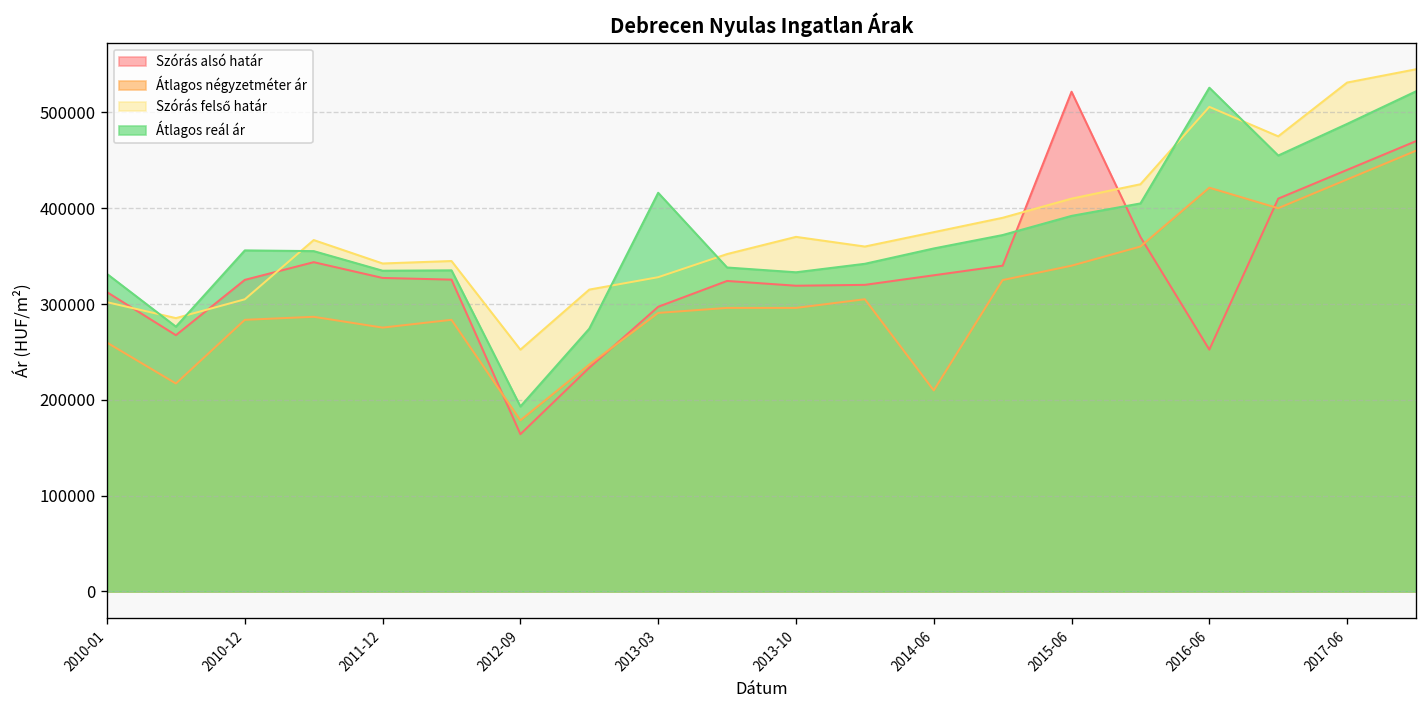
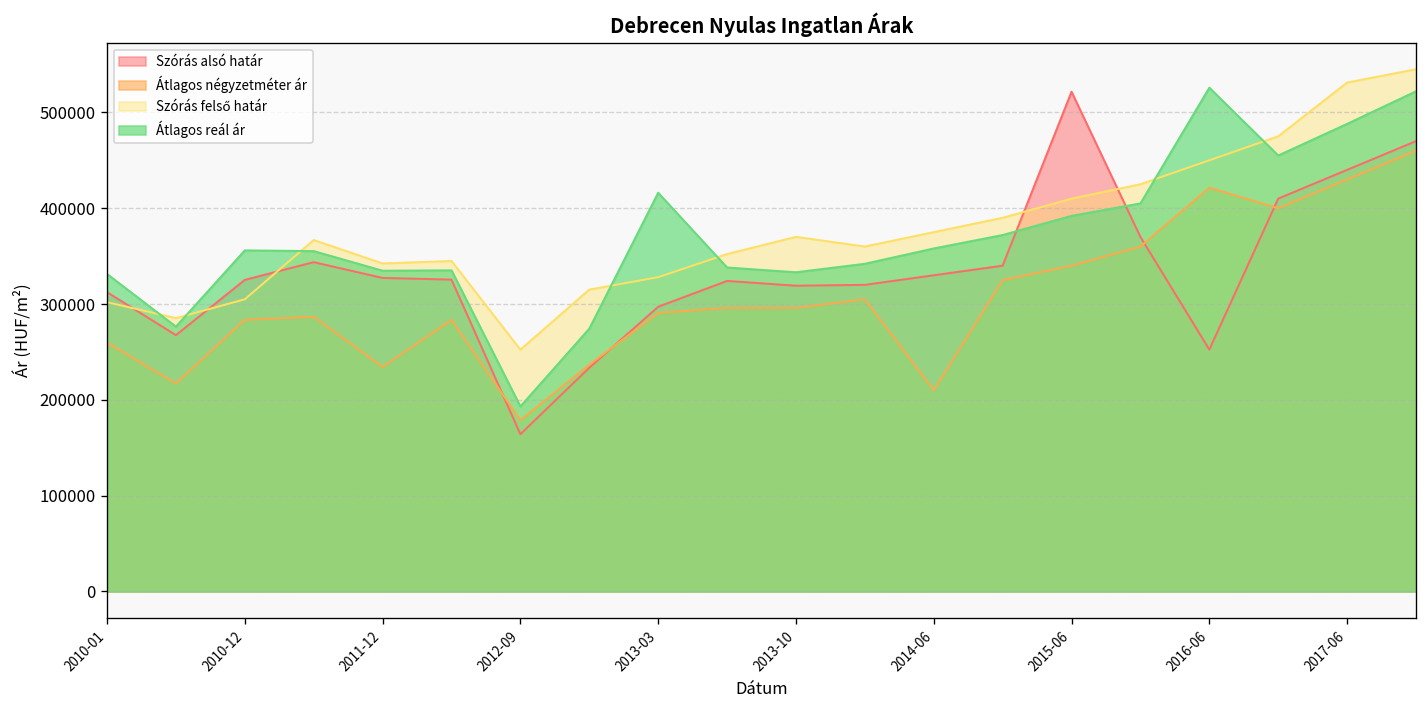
  {
    "Szórás alsó határ": {
      "2010-01": 310000,
      "2010-12": 330000,
      "2011-12": 330000,
      "2012-09": 160000,
      "2013-03": 300000,
      "2013-10": 320000,
      "2014-06": 330000,
      "2015-06": 520000,
      "2016-06": 250000,
      "2017-06": 440000
    },
    "Átlagos négyzetméter ár": {
      "2010-01": 260000,
      "2010-12": 280000,
-     "2011-12": 280000,
+     "2011-12": 230000,
      "2012-09": 180000,
      "2013-03": 290000,
      "2013-10": 300000,
      "2014-06": 210000,
      "2015-06": 340000,
      "2016-06": 420000,
      "2017-06": 430000
    },
    "Szórás felső határ": {
      "2010-01": 300000,
      "2010-12": 300000,
      "2011-12": 340000,
      "2012-09": 250000,
      "2013-03": 330000,
      "2013-10": 370000,
      "2014-06": 380000,
      "2015-06": 410000,
-     "2016-06": 510000,
+     "2016-06": 450000,
      "2017-06": 530000
    },
    "Átlagos reál ár": {
      "2010-01": 330000,
      "2010-12": 360000,
      "2011-12": 330000,
      "2012-09": 190000,
      "2013-03": 420000,
      "2013-10": 330000,
      "2014-06": 360000,
      "2015-06": 390000,
      "2016-06": 530000,
      "2017-06": 490000
    }
  }
